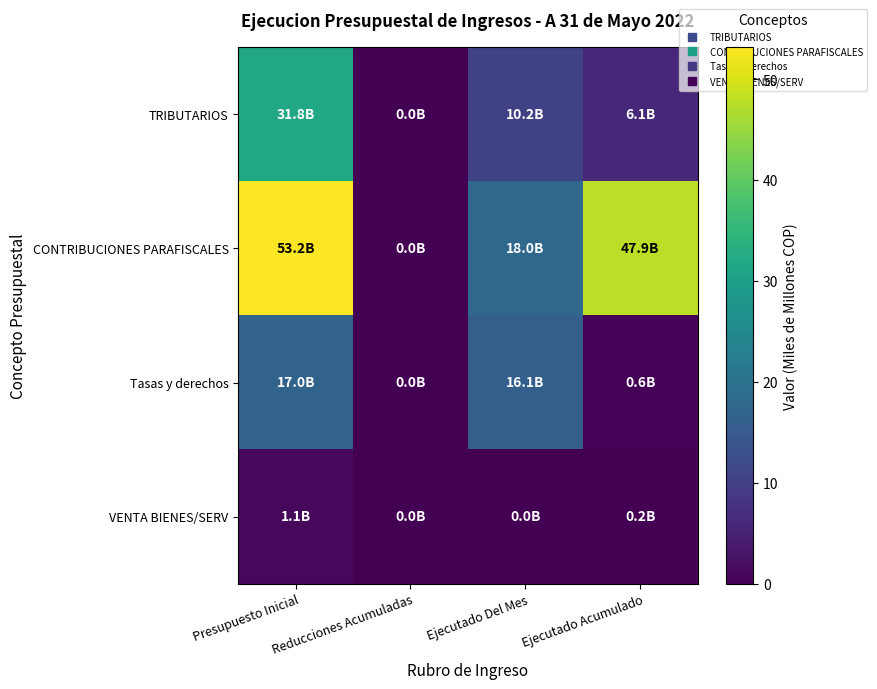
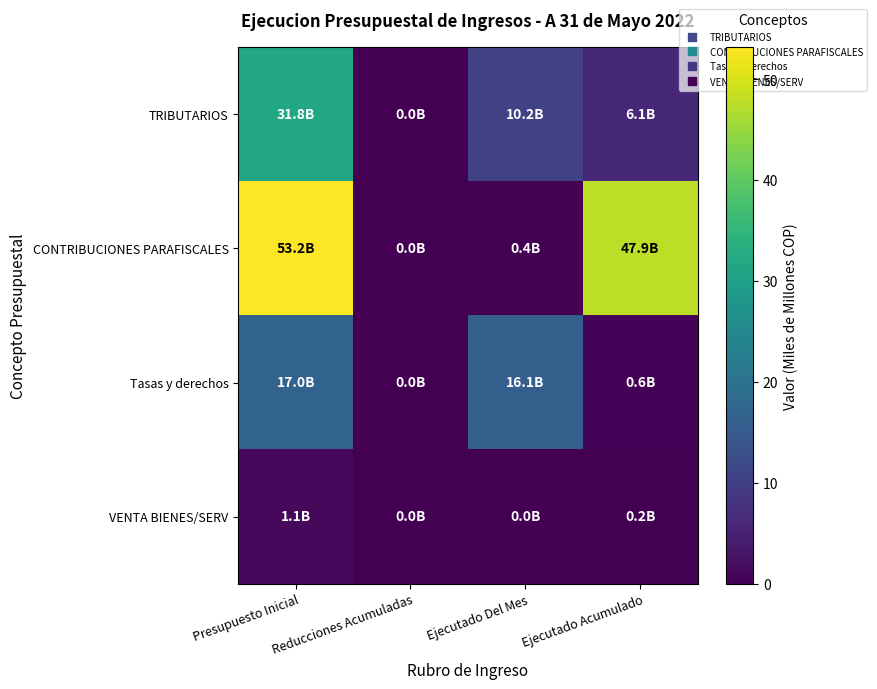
  {
    "TRIBUTARIOS": {
      "Presupuesto Inicial": "31.8B",
      "Reducciones Acumuladas": "0.0B",
      "Ejecutado Del Mes": "10.2B",
      "Ejecutado Acumulado": "6.1B"
    },
    "CONTRIBUCIONES PARAFISCALES": {
      "Presupuesto Inicial": "53.2B",
      "Reducciones Acumuladas": "0.0B",
-     "Ejecutado Del Mes": "18.0B",
+     "Ejecutado Del Mes": "0.4B",
      "Ejecutado Acumulado": "47.9B"
    },
    "Tasas y derechos": {
      "Presupuesto Inicial": "17.0B",
      "Reducciones Acumuladas": "0.0B",
      "Ejecutado Del Mes": "16.1B",
      "Ejecutado Acumulado": "0.6B"
    },
    "VENTA BIENES/SERV": {
      "Presupuesto Inicial": "1.1B",
      "Reducciones Acumuladas": "0.0B",
      "Ejecutado Del Mes": "0.0B",
      "Ejecutado Acumulado": "0.2B"
    }
  }
